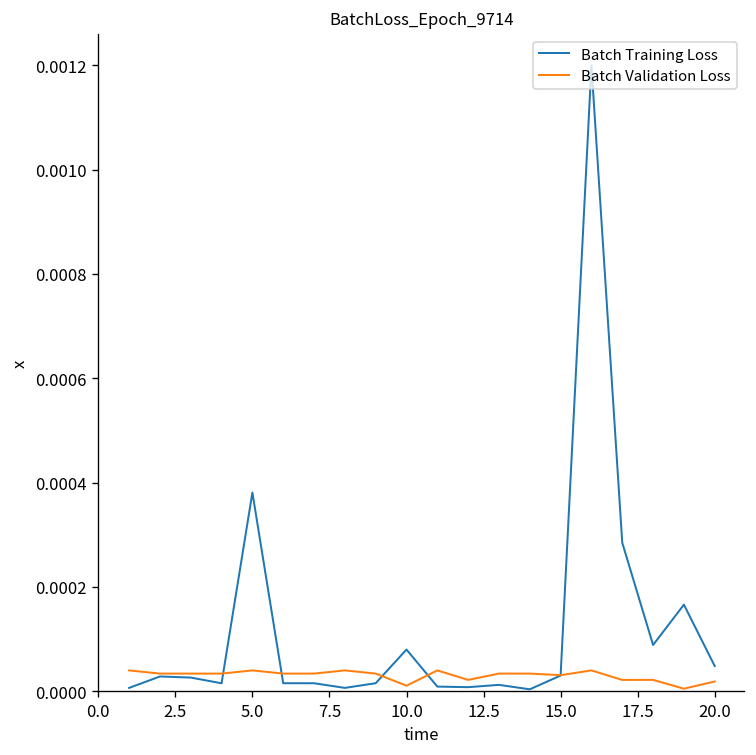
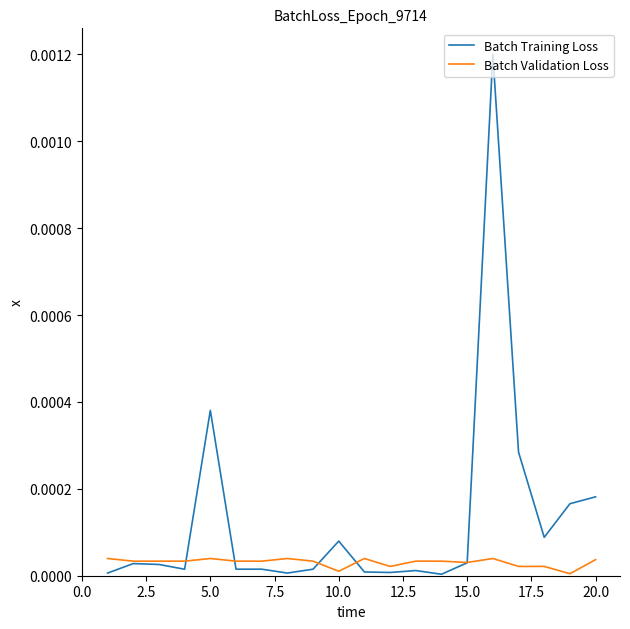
  {
    "Batch Training Loss": {
      "5.0": 0.00038,
      "10.0": 0.00008,
-     "20.0": 0.00005
+     "20.0": 0.00018
    },
    "Batch Validation Loss": {
      "5.0": 0.00004,
      "10.0": 0.00001,
-     "20.0": 0.00002
+     "20.0": 0.00004
    }
  }
